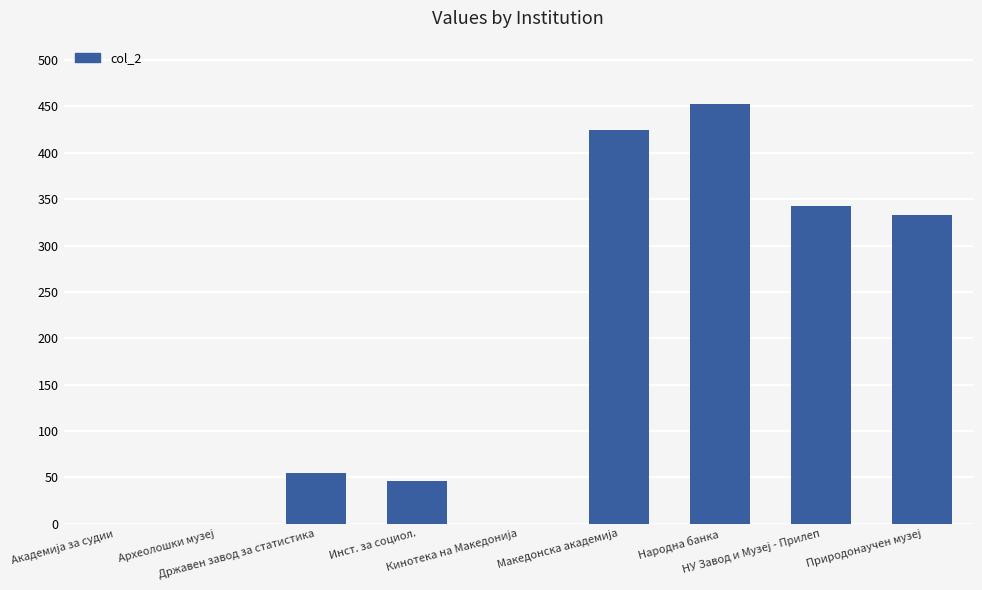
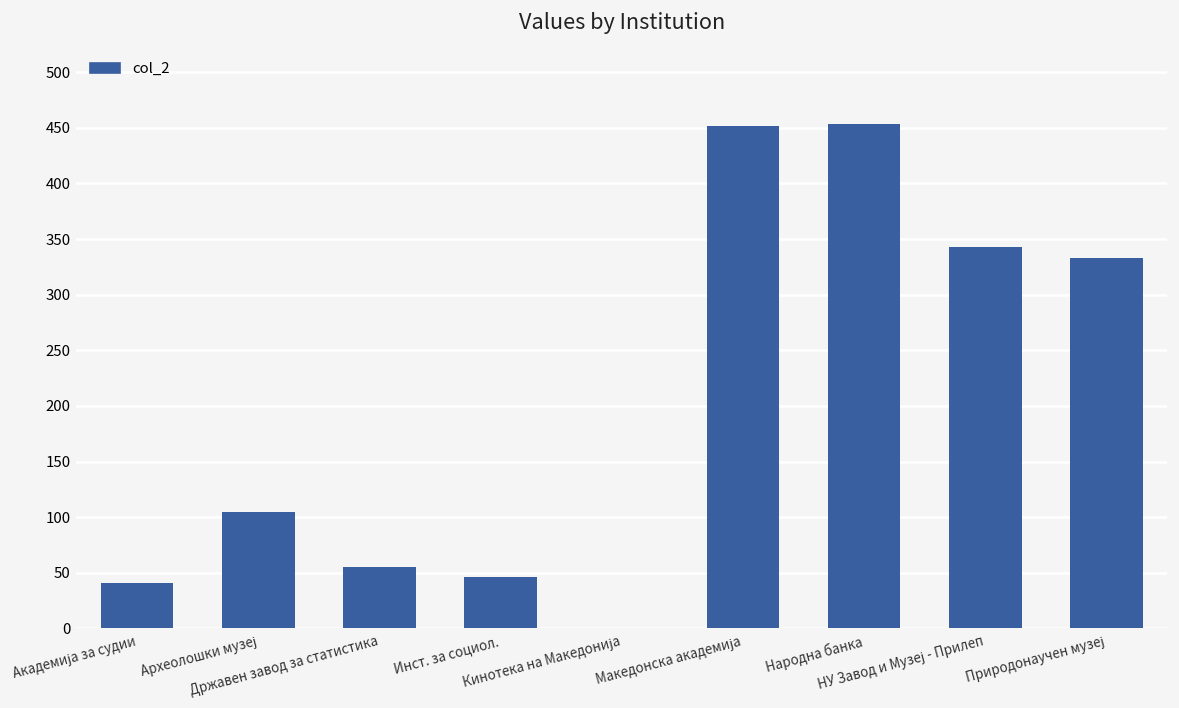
  {
-   "Академија за судии": 0,
-   "Археолошки музеј": 0,
+   "Академија за судии": 40,
+   "Археолошки музеј": 110,
    "Државен завод за статистика": 60,
    "Инст. за социол.": 50,
    "Кинотека на Македонија": 0,
-   "Македонска академија": 430,
+   "Македонска академија": 450,
    "Народна банка": 450,
    "НУ Завод и Музеј - Прилеп": 340,
    "Природонаучен музеј": 330
  }
